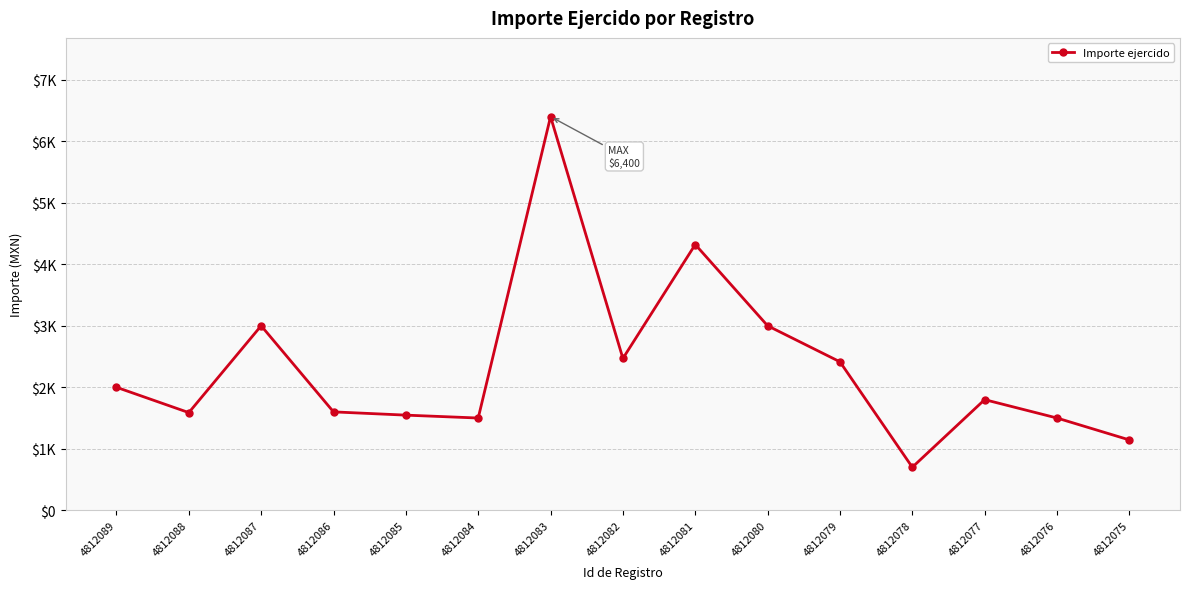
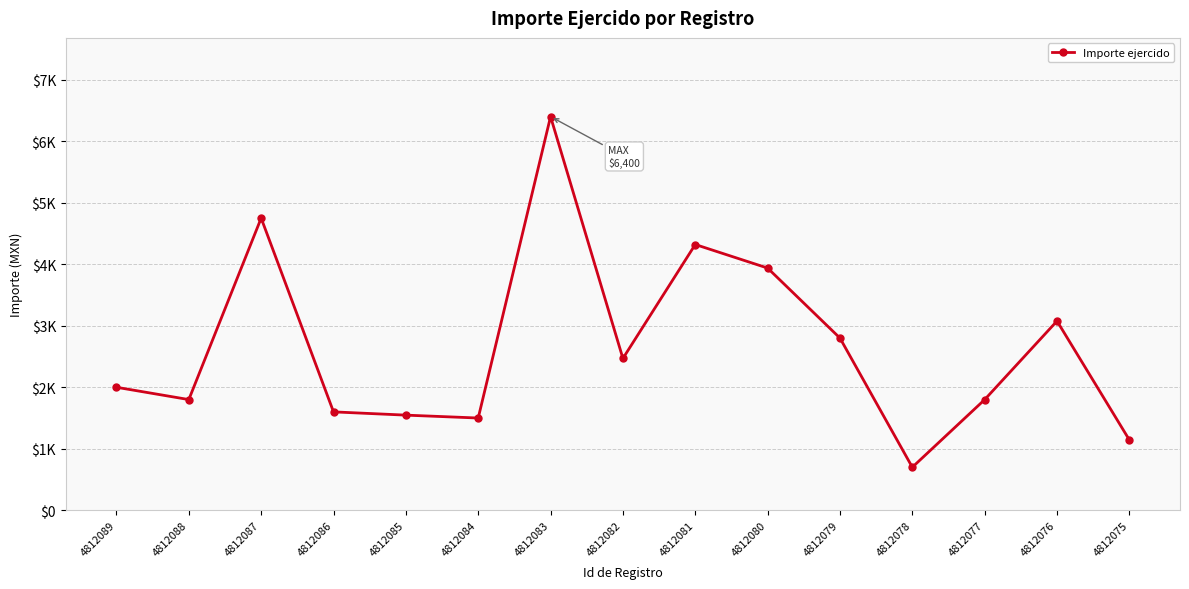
  {
    "4812089": "$2000",
-   "4812088": "$1600",
-   "4812087": "$3000",
+   "4812088": "$1800",
+   "4812087": "$4800",
    "4812086": "$1600",
    "4812085": "$1500",
    "4812084": "$1500",
    "4812082": "$2500",
    "4812081": "$4300",
-   "4812080": "$3000",
-   "4812079": "$2400",
+   "4812080": "$3900",
+   "4812079": "$2800",
    "4812078": "$700",
    "4812077": "$1800",
-   "4812076": "$1500",
+   "4812076": "$3100",
    "4812075": "$1100"
  }
